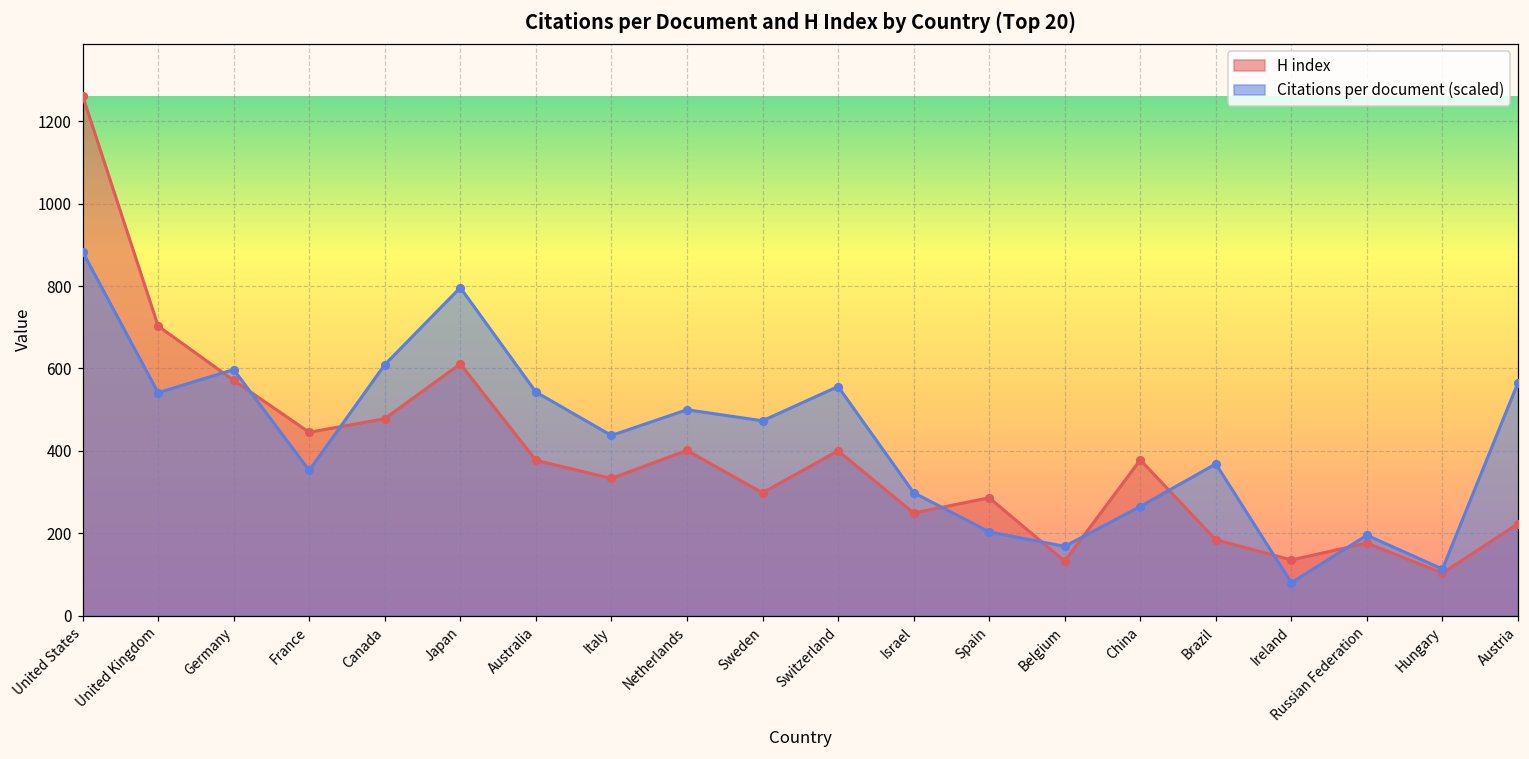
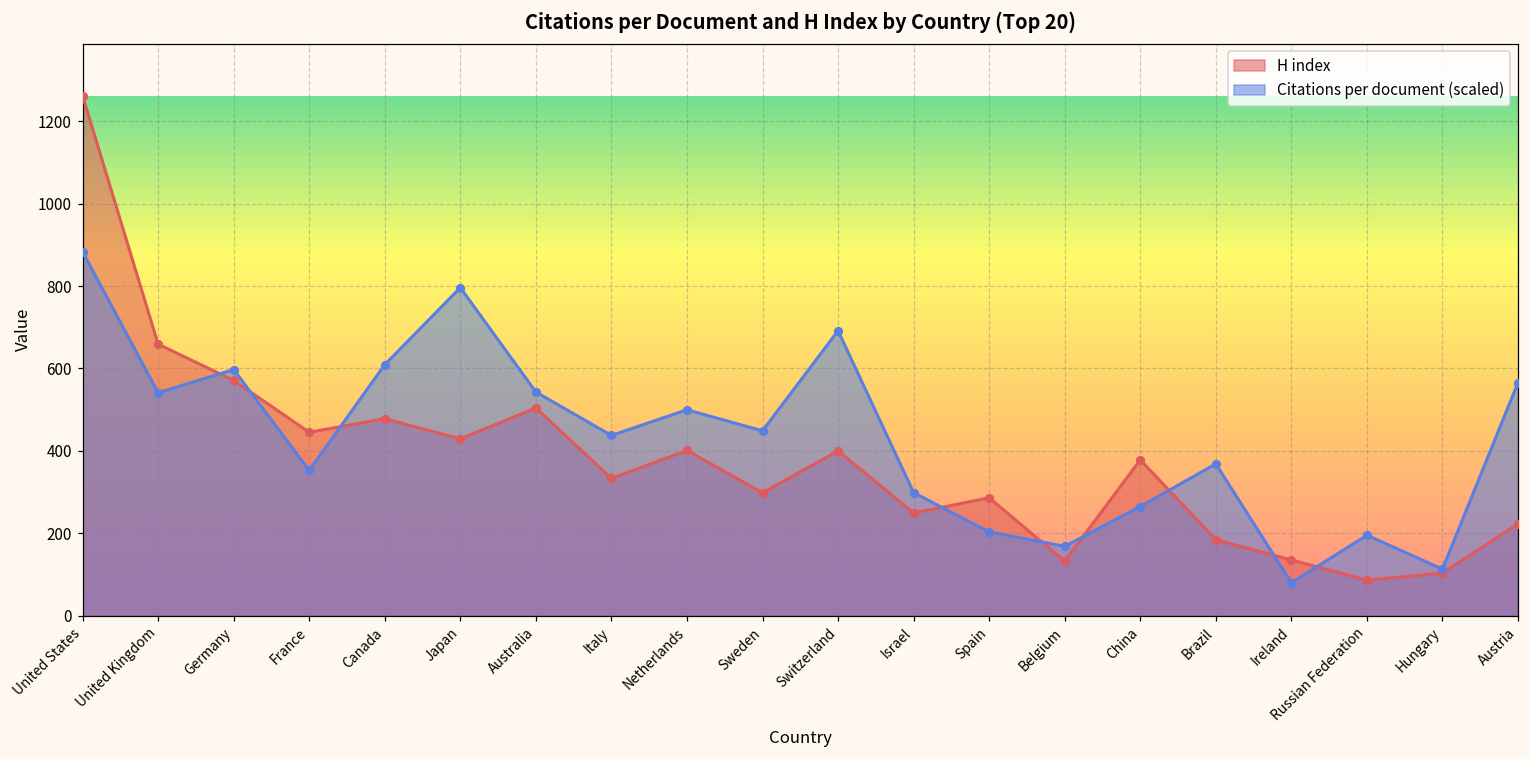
  {
    "H index": {
      "United States": 1260,
-     "United Kingdom": 700,
+     "United Kingdom": 660,
      "Germany": 570,
      "France": 450,
      "Canada": 480,
-     "Japan": 610,
-     "Australia": 380,
+     "Japan": 430,
+     "Australia": 500,
      "Italy": 330,
      "Netherlands": 400,
      "Sweden": 300,
      "Switzerland": 400,
      "Israel": 250,
      "Spain": 290,
      "Belgium": 130,
      "China": 380,
      "Brazil": 180,
      "Ireland": 140,
-     "Russian Federation": 180,
+     "Russian Federation": 90,
      "Hungary": 100,
      "Austria": 220
    },
    "Citations per document (scaled)": {
      "United States": 880,
      "United Kingdom": 540,
      "Germany": 600,
      "France": 350,
      "Canada": 610,
      "Japan": 800,
      "Australia": 540,
      "Italy": 440,
      "Netherlands": 500,
-     "Sweden": 470,
-     "Switzerland": 560,
+     "Sweden": 450,
+     "Switzerland": 690,
      "Israel": 300,
      "Spain": 200,
      "Belgium": 170,
      "China": 260,
      "Brazil": 370,
      "Ireland": 80,
      "Russian Federation": 200,
      "Hungary": 110,
      "Austria": 570
    }
  }
